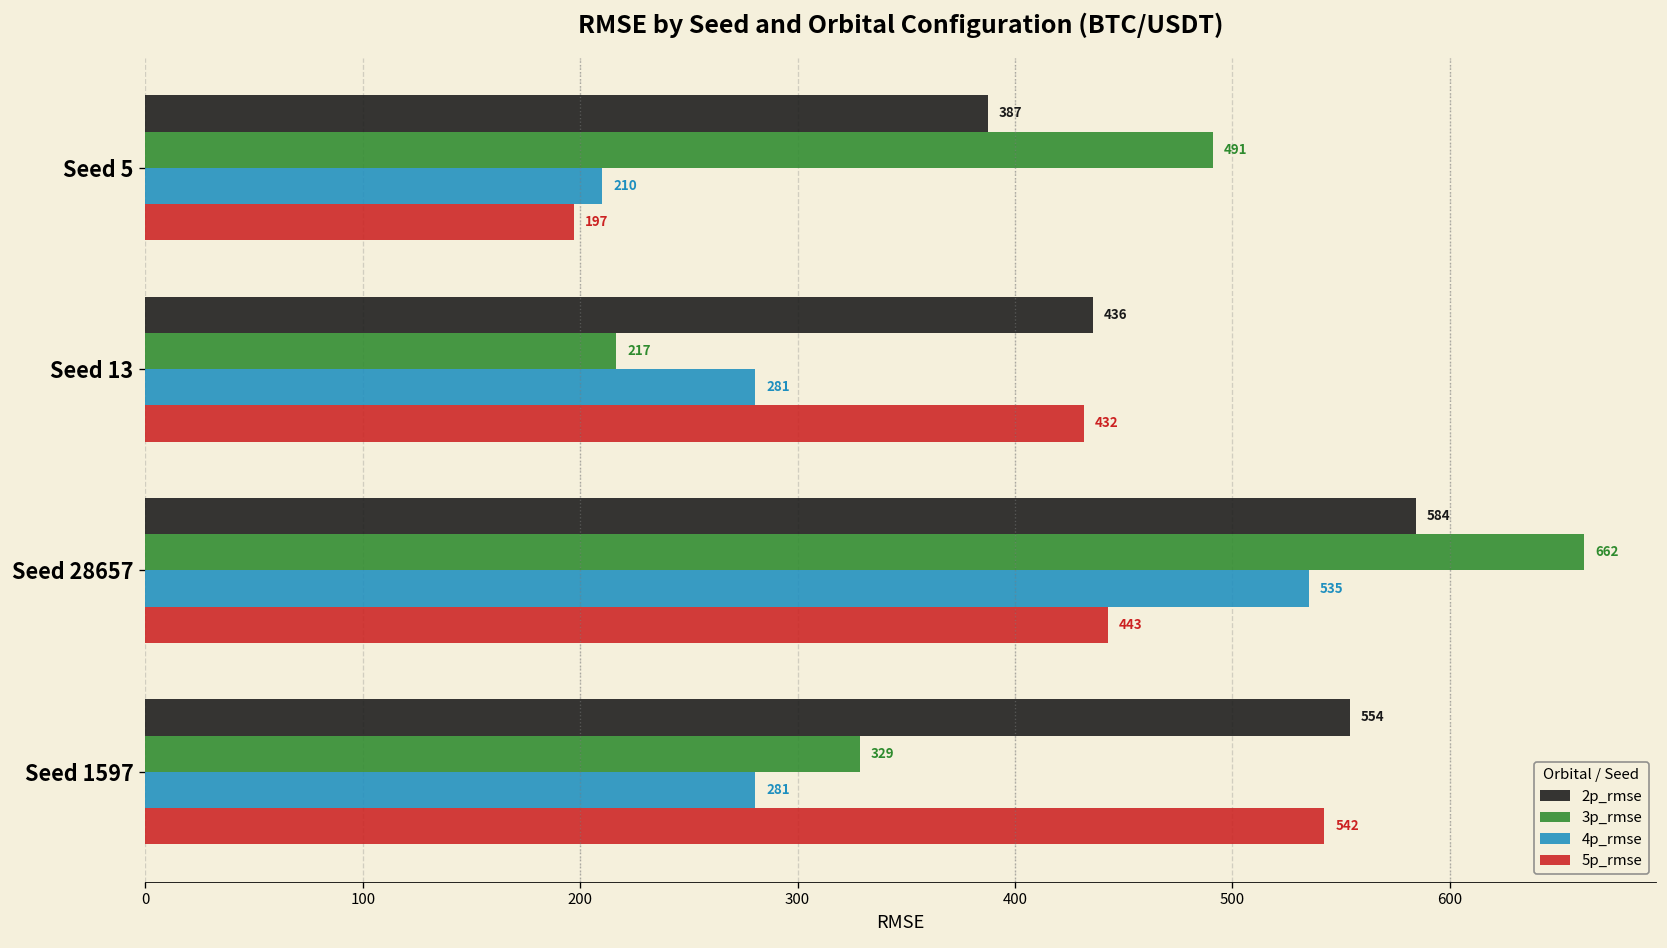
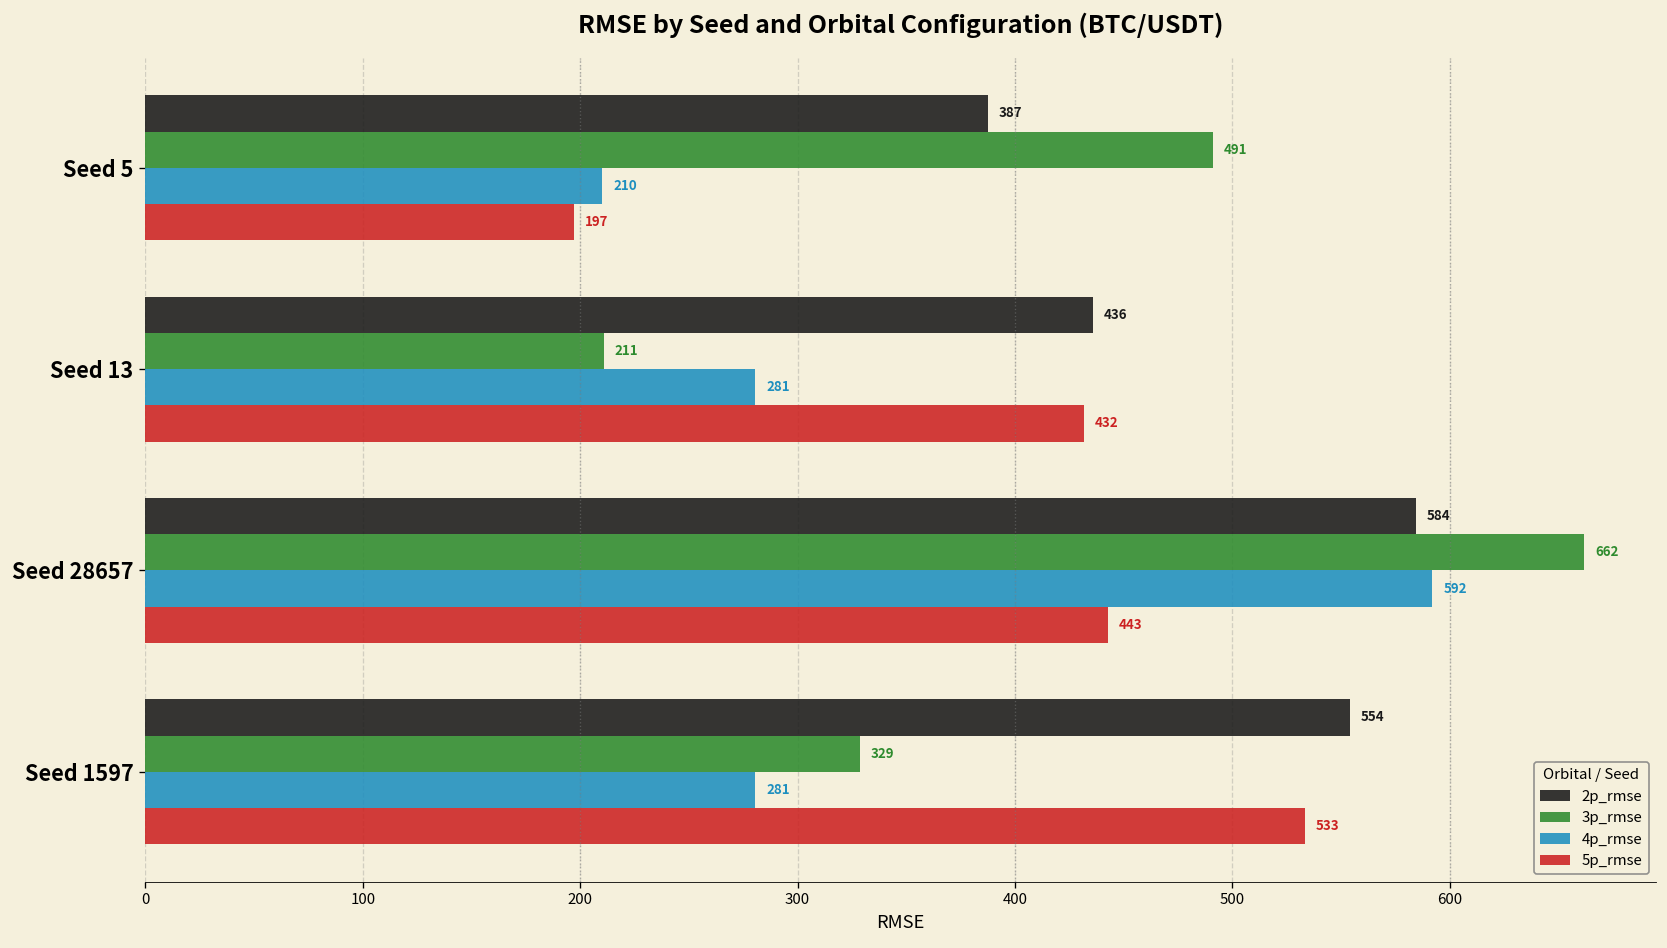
  {
    "2p_rmse": {
      "Seed 5": 387,
      "Seed 13": 436,
      "Seed 28657": 584,
      "Seed 1597": 554
    },
    "3p_rmse": {
      "Seed 5": 491,
-     "Seed 13": 217,
+     "Seed 13": 211,
      "Seed 28657": 662,
      "Seed 1597": 329
    },
    "4p_rmse": {
      "Seed 5": 210,
      "Seed 13": 281,
-     "Seed 28657": 535,
+     "Seed 28657": 592,
      "Seed 1597": 281
    },
    "5p_rmse": {
      "Seed 5": 197,
      "Seed 13": 432,
      "Seed 28657": 443,
-     "Seed 1597": 542
+     "Seed 1597": 533
    }
  }
